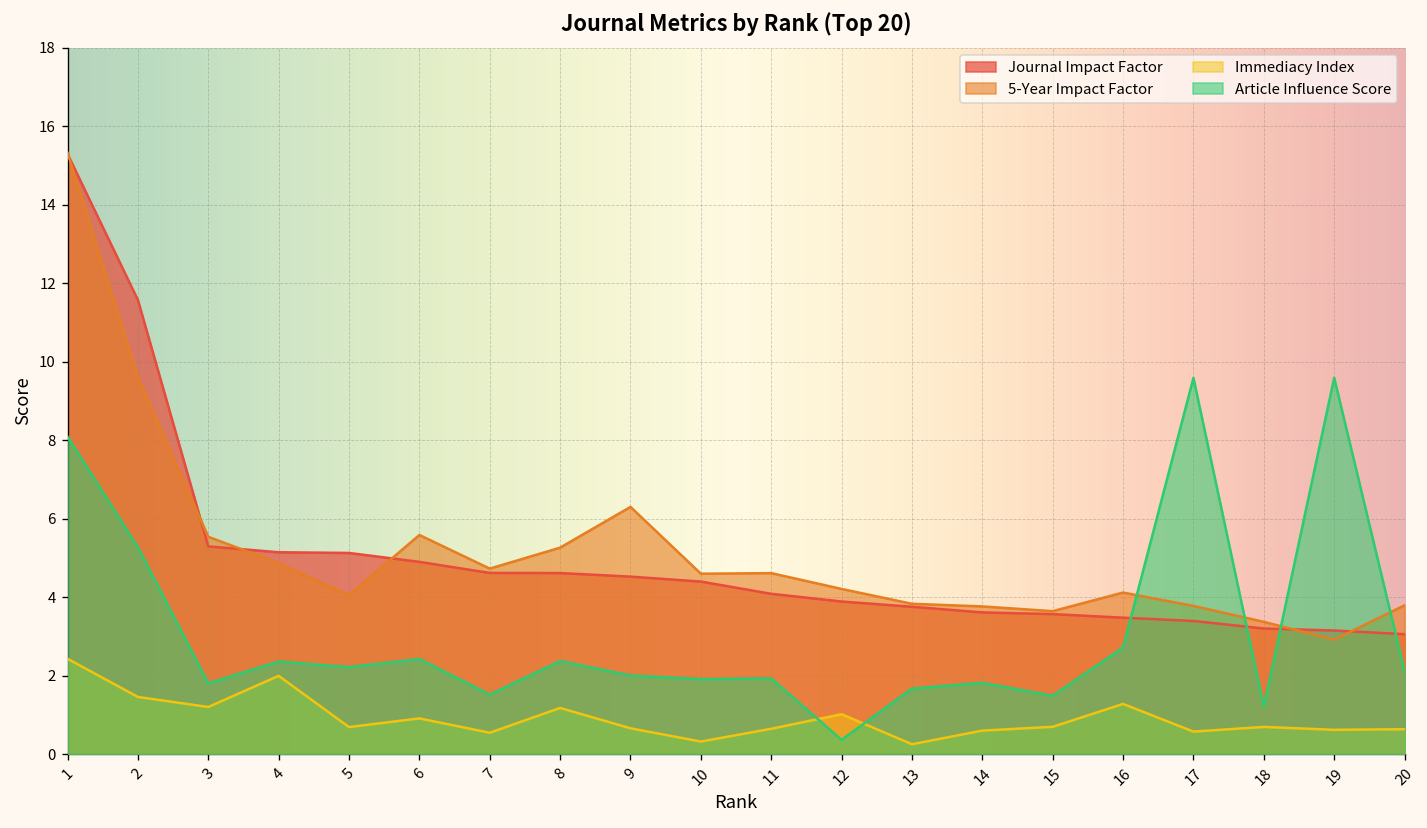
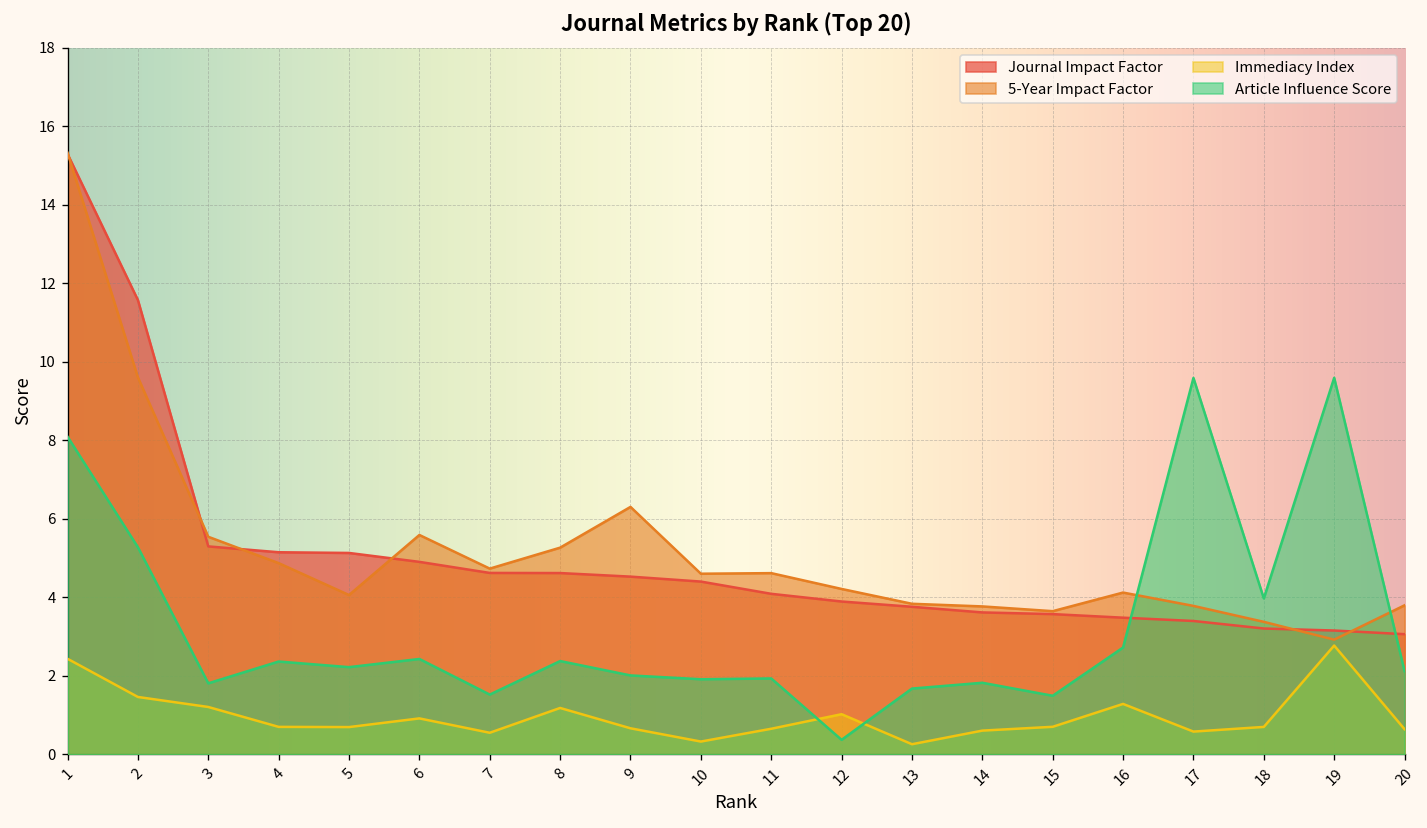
  {
    "Immediacy Index": {
      "1": 2.4,
      "2": 1.5,
      "3": 1.2,
-     "4": 2.0,
+     "4": 0.7,
      "5": 0.7,
      "6": 0.9,
      "7": 0.6,
      "8": 1.2,
      "9": 0.7,
      "10": 0.3,
      "11": 0.7,
      "12": 1.0,
      "13": 0.3,
      "14": 0.6,
      "15": 0.7,
      "16": 1.3,
      "17": 0.6,
      "18": 0.7,
-     "19": 0.6,
+     "19": 2.8,
      "20": 0.6
    },
    "Article Influence Score": {
      "1": 8.1,
      "2": 5.3,
      "3": 1.8,
      "4": 2.4,
      "5": 2.2,
      "6": 2.4,
      "7": 1.5,
      "8": 2.4,
      "9": 2.0,
      "10": 1.9,
      "11": 1.9,
      "12": 0.4,
      "13": 1.7,
      "14": 1.8,
      "15": 1.5,
      "16": 2.7,
      "17": 9.6,
-     "18": 1.2,
+     "18": 4.0,
      "19": 9.6,
      "20": 2.1
    }
  }
